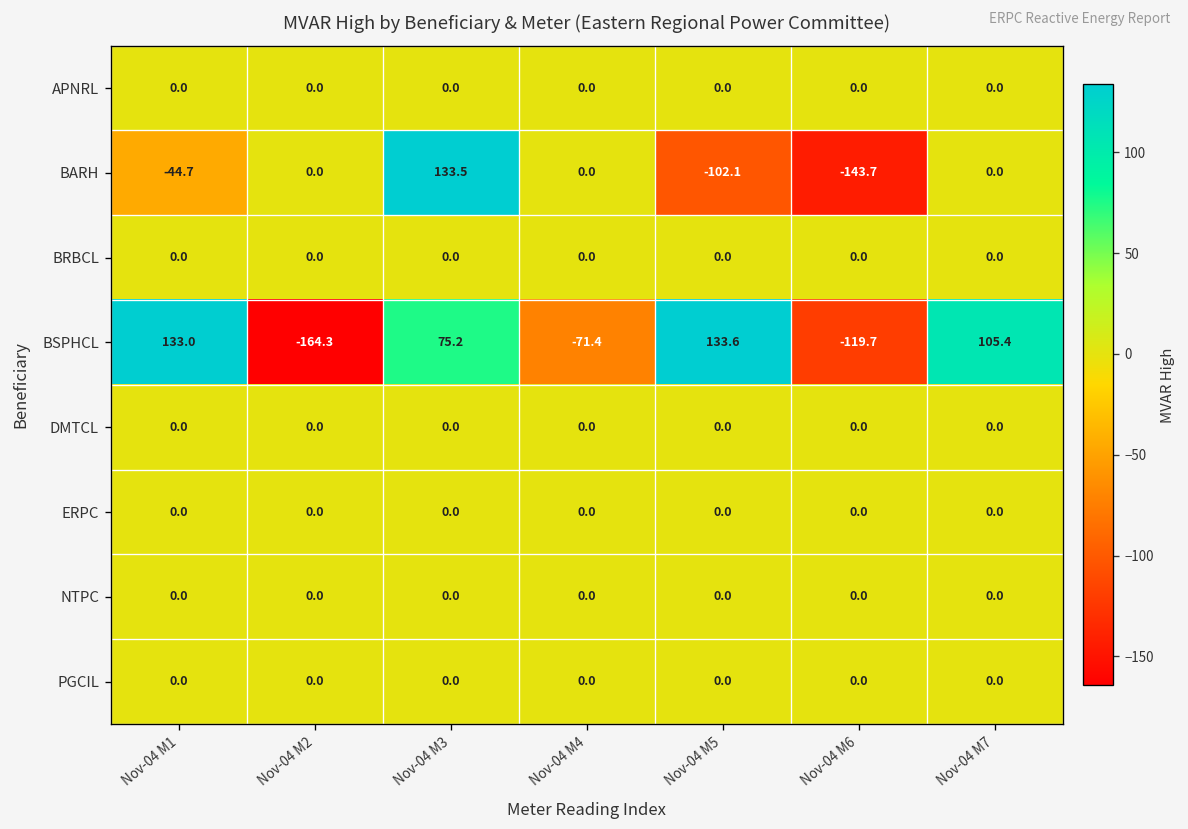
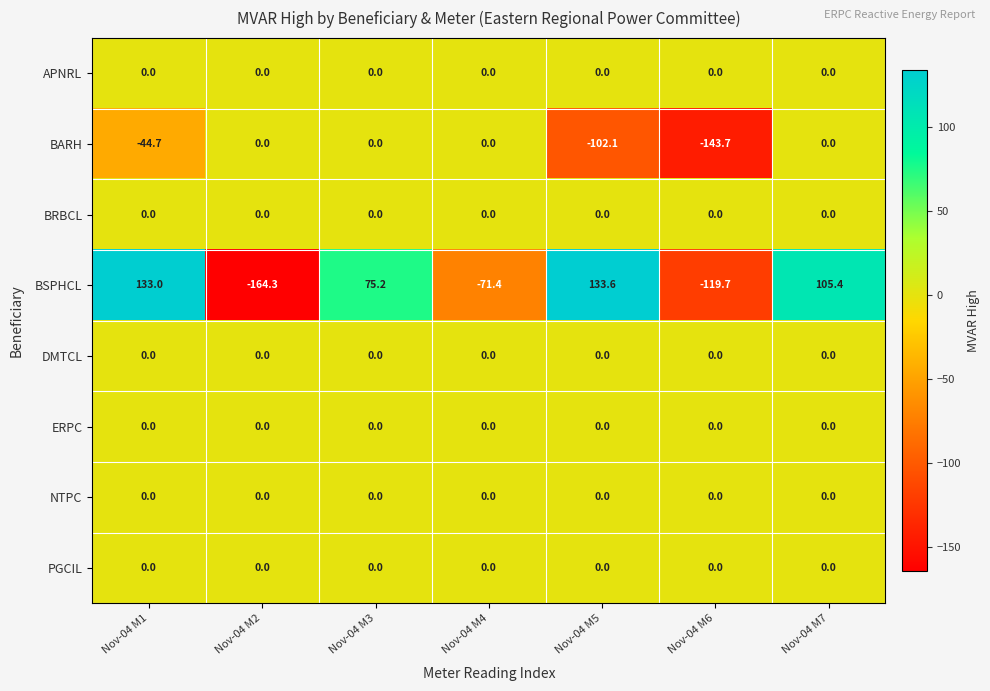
  {
    "APNRL": {
      "Nov-04 M1": 0.0,
      "Nov-04 M2": 0.0,
      "Nov-04 M3": 0.0,
      "Nov-04 M4": 0.0,
      "Nov-04 M5": 0.0,
      "Nov-04 M6": 0.0,
      "Nov-04 M7": 0.0
    },
    "BARH": {
      "Nov-04 M1": -44.7,
      "Nov-04 M2": 0.0,
-     "Nov-04 M3": 133.5,
+     "Nov-04 M3": 0.0,
      "Nov-04 M4": 0.0,
      "Nov-04 M5": -102.1,
      "Nov-04 M6": -143.7,
      "Nov-04 M7": 0.0
    },
    "BRBCL": {
      "Nov-04 M1": 0.0,
      "Nov-04 M2": 0.0,
      "Nov-04 M3": 0.0,
      "Nov-04 M4": 0.0,
      "Nov-04 M5": 0.0,
      "Nov-04 M6": 0.0,
      "Nov-04 M7": 0.0
    },
    "BSPHCL": {
      "Nov-04 M1": 133.0,
      "Nov-04 M2": -164.3,
      "Nov-04 M3": 75.2,
      "Nov-04 M4": -71.4,
      "Nov-04 M5": 133.6,
      "Nov-04 M6": -119.7,
      "Nov-04 M7": 105.4
    },
    "DMTCL": {
      "Nov-04 M1": 0.0,
      "Nov-04 M2": 0.0,
      "Nov-04 M3": 0.0,
      "Nov-04 M4": 0.0,
      "Nov-04 M5": 0.0,
      "Nov-04 M6": 0.0,
      "Nov-04 M7": 0.0
    },
    "ERPC": {
      "Nov-04 M1": 0.0,
      "Nov-04 M2": 0.0,
      "Nov-04 M3": 0.0,
      "Nov-04 M4": 0.0,
      "Nov-04 M5": 0.0,
      "Nov-04 M6": 0.0,
      "Nov-04 M7": 0.0
    },
    "NTPC": {
      "Nov-04 M1": 0.0,
      "Nov-04 M2": 0.0,
      "Nov-04 M3": 0.0,
      "Nov-04 M4": 0.0,
      "Nov-04 M5": 0.0,
      "Nov-04 M6": 0.0,
      "Nov-04 M7": 0.0
    },
    "PGCIL": {
      "Nov-04 M1": 0.0,
      "Nov-04 M2": 0.0,
      "Nov-04 M3": 0.0,
      "Nov-04 M4": 0.0,
      "Nov-04 M5": 0.0,
      "Nov-04 M6": 0.0,
      "Nov-04 M7": 0.0
    }
  }
